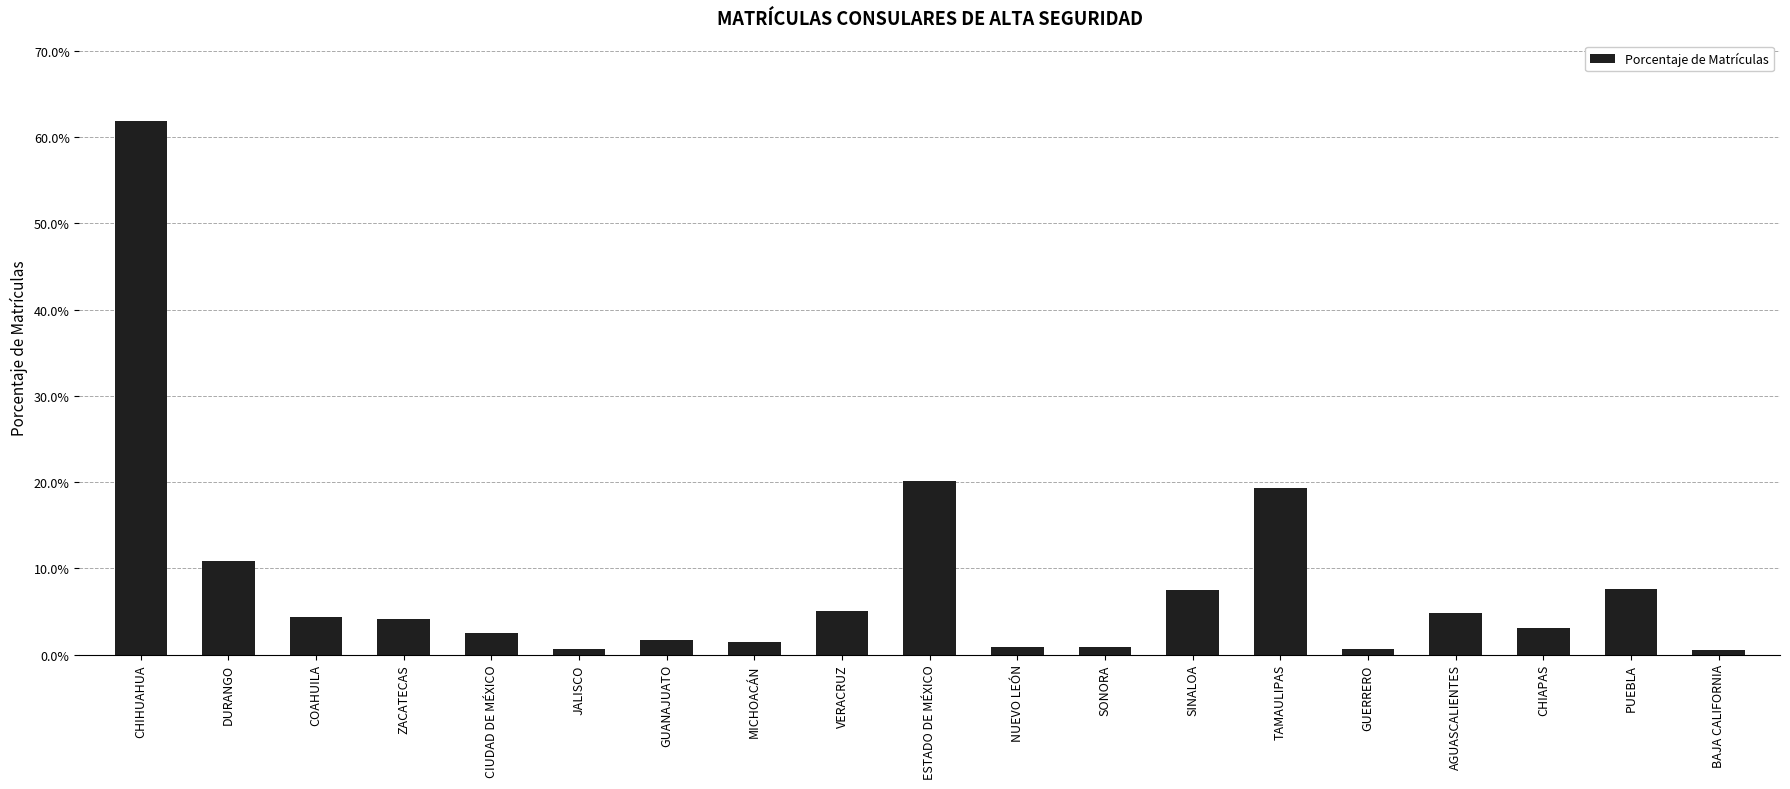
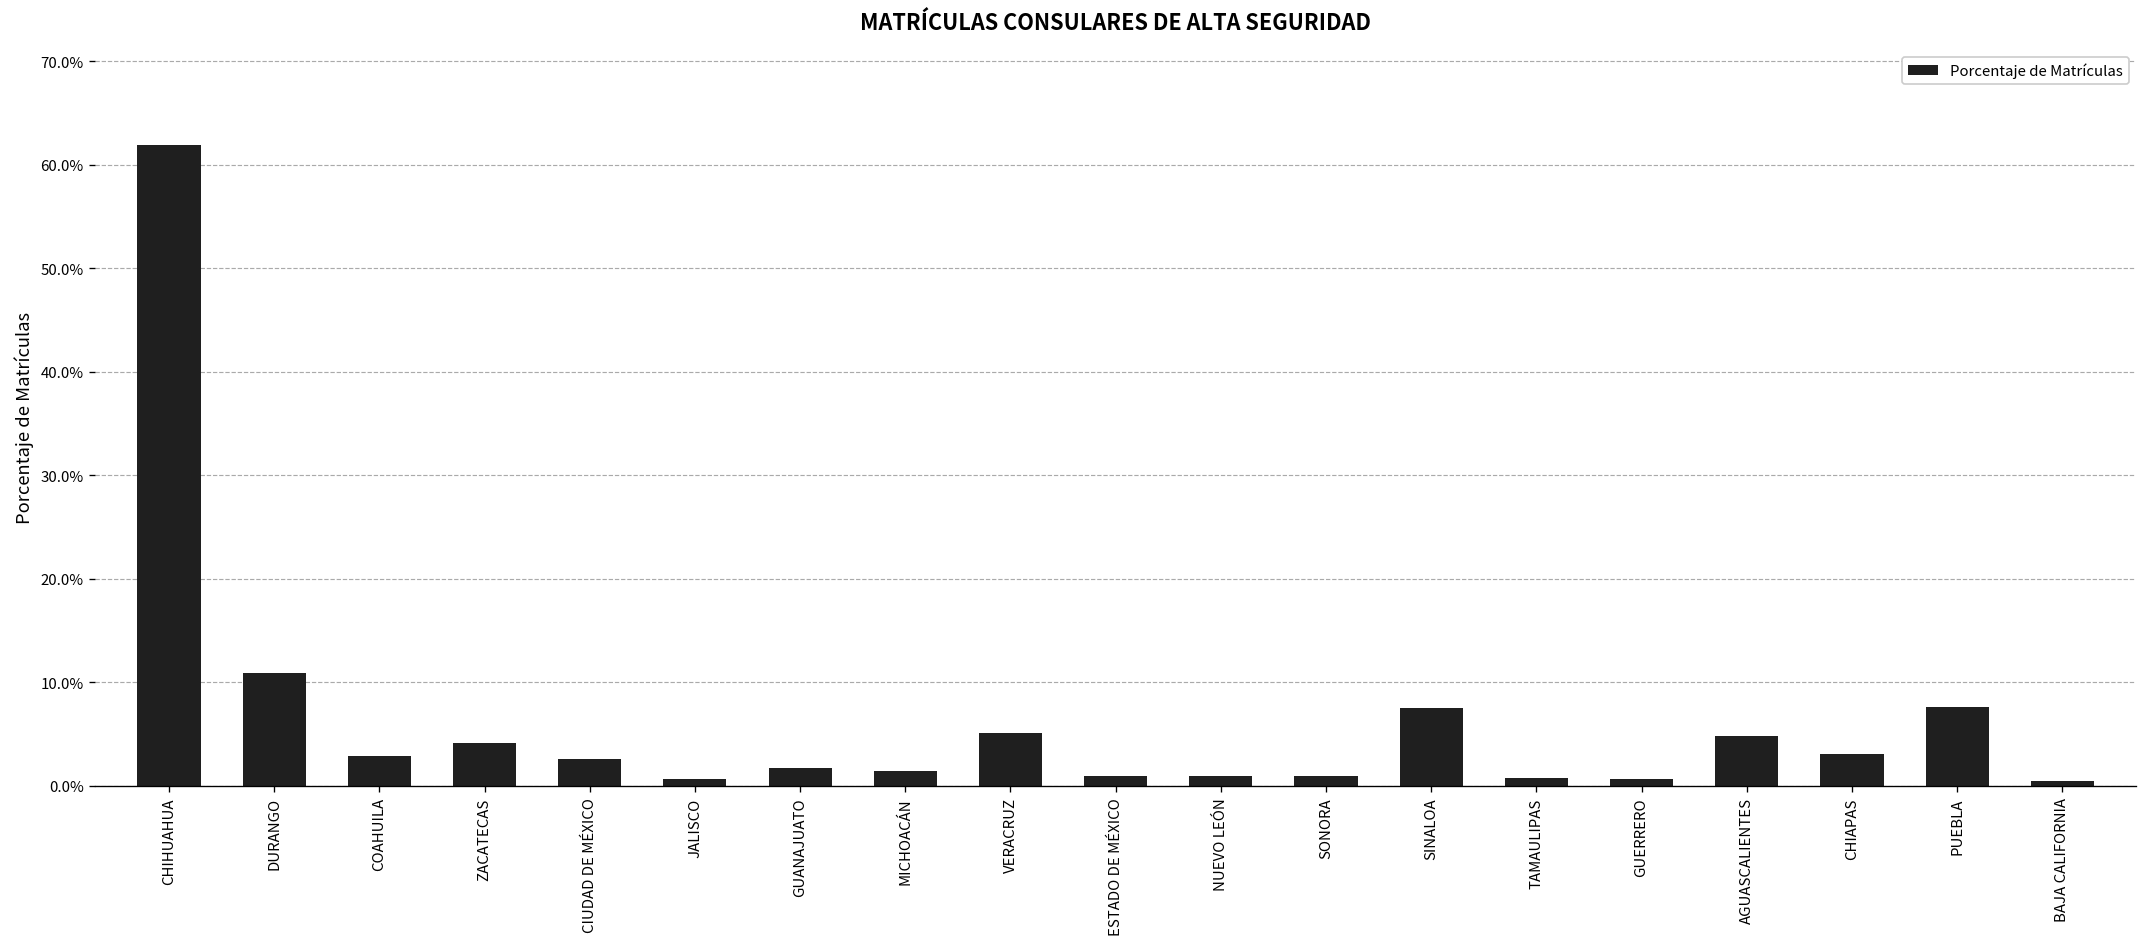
  {
    "CHIHUAHUA": "62%",
    "DURANGO": "11%",
-   "COAHUILA": "4%",
+   "COAHUILA": "3%",
    "ZACATECAS": "4%",
    "CIUDAD DE MÉXICO": "3%",
    "JALISCO": "1%",
    "GUANAJUATO": "2%",
    "MICHOACÁN": "1%",
    "VERACRUZ": "5%",
-   "ESTADO DE MÉXICO": "20%",
+   "ESTADO DE MÉXICO": "1%",
    "NUEVO LEÓN": "1%",
    "SONORA": "1%",
    "SINALOA": "7%",
-   "TAMAULIPAS": "19%",
+   "TAMAULIPAS": "1%",
    "GUERRERO": "1%",
    "AGUASCALIENTES": "5%",
    "CHIAPAS": "3%",
    "PUEBLA": "8%",
    "BAJA CALIFORNIA": "0%"
  }
